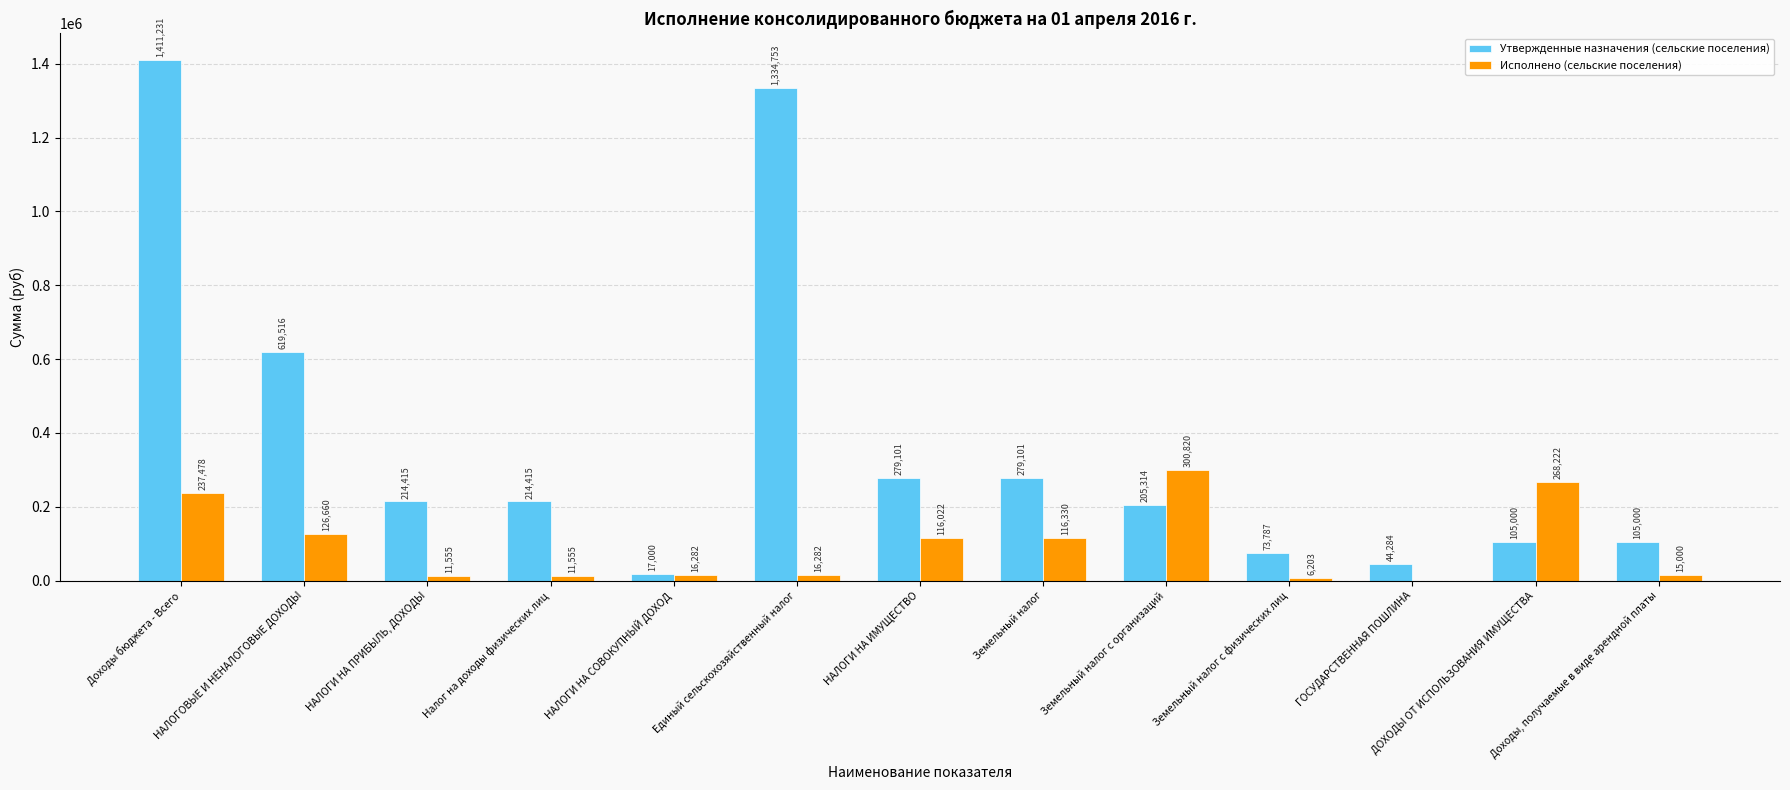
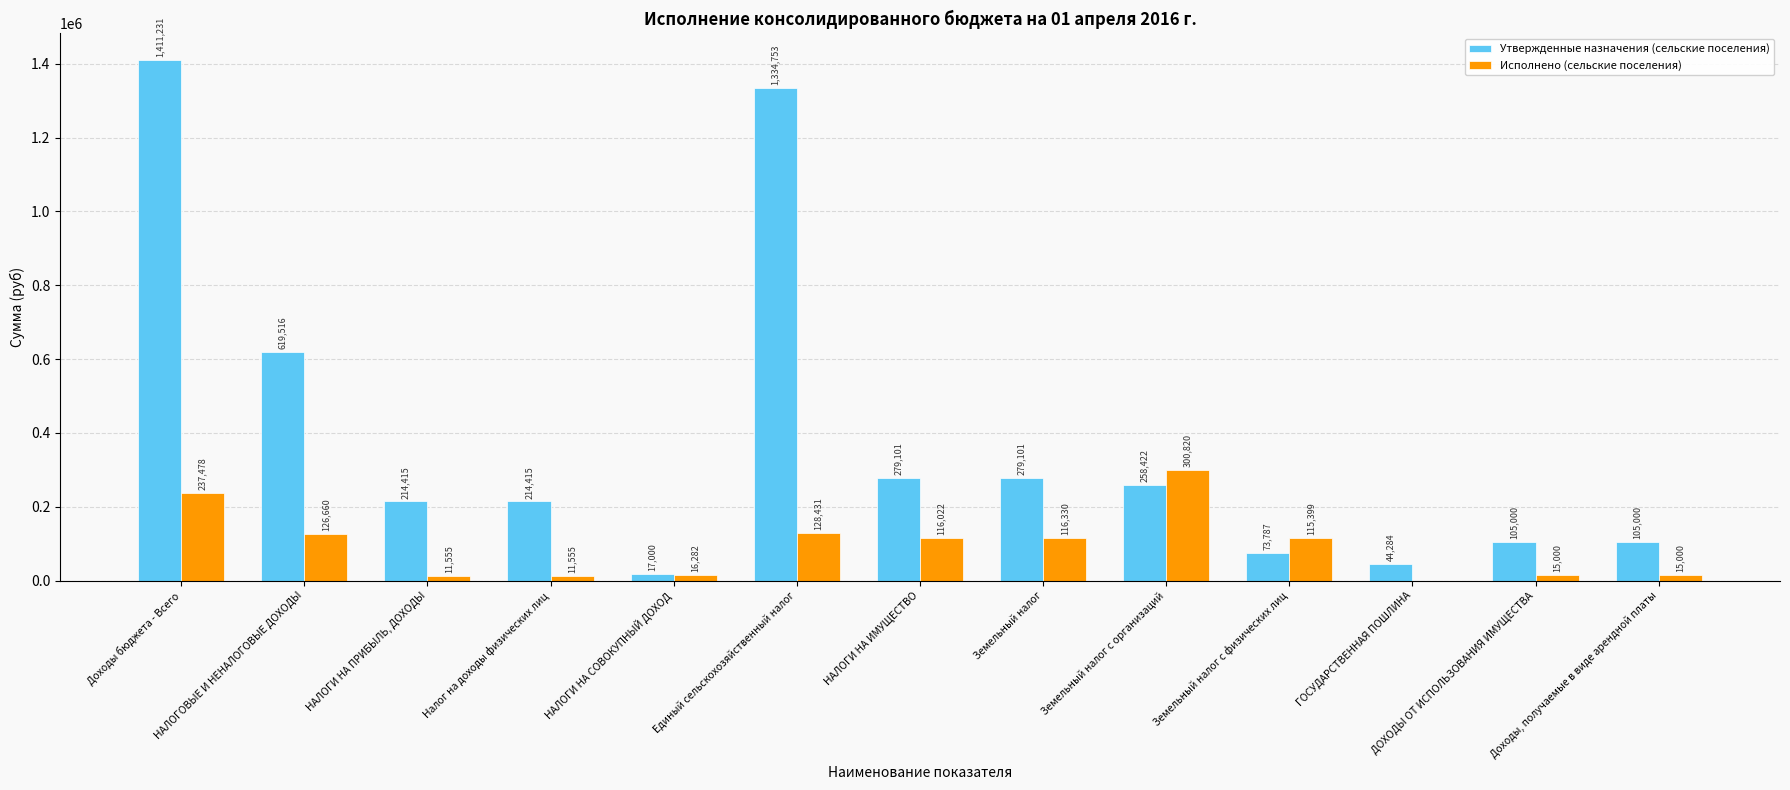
  {
    "Утвержденные назначения (сельские поселения)": {
      "Доходы бюджета - Всего": "1,411,231",
      "НАЛОГОВЫЕ И НЕНАЛОГОВЫЕ ДОХОДЫ": "619,516",
      "НАЛОГИ НА ПРИБЫЛЬ, ДОХОДЫ": "214,415",
      "Налог на доходы физических лиц": "214,415",
      "НАЛОГИ НА СОВОКУПНЫЙ ДОХОД": "17,000",
      "Единый сельскохозяйственный налог": "1,334,753",
      "НАЛОГИ НА ИМУЩЕСТВО": "279,101",
      "Земельный налог": "279,101",
-     "Земельный налог с организаций": "205,314",
+     "Земельный налог с организаций": "258,422",
      "Земельный налог с физических лиц": "73,787",
      "ГОСУДАРСТВЕННАЯ ПОШЛИНА": "44,284",
      "ДОХОДЫ ОТ ИСПОЛЬЗОВАНИЯ ИМУЩЕСТВА": "105,000",
      "Доходы, получаемые в виде арендной платы": "105,000"
    },
    "Исполнено (сельские поселения)": {
      "Доходы бюджета - Всего": "237,478",
      "НАЛОГОВЫЕ И НЕНАЛОГОВЫЕ ДОХОДЫ": "126,660",
      "НАЛОГИ НА ПРИБЫЛЬ, ДОХОДЫ": "11,555",
      "Налог на доходы физических лиц": "11,555",
      "НАЛОГИ НА СОВОКУПНЫЙ ДОХОД": "16,282",
-     "Единый сельскохозяйственный налог": "16,282",
+     "Единый сельскохозяйственный налог": "128,431",
      "НАЛОГИ НА ИМУЩЕСТВО": "116,022",
      "Земельный налог": "116,330",
      "Земельный налог с организаций": "300,820",
-     "Земельный налог с физических лиц": "6,203",
-     "ДОХОДЫ ОТ ИСПОЛЬЗОВАНИЯ ИМУЩЕСТВА": "268,222",
+     "Земельный налог с физических лиц": "115,399",
+     "ДОХОДЫ ОТ ИСПОЛЬЗОВАНИЯ ИМУЩЕСТВА": "15,000",
      "Доходы, получаемые в виде арендной платы": "15,000"
    }
  }
